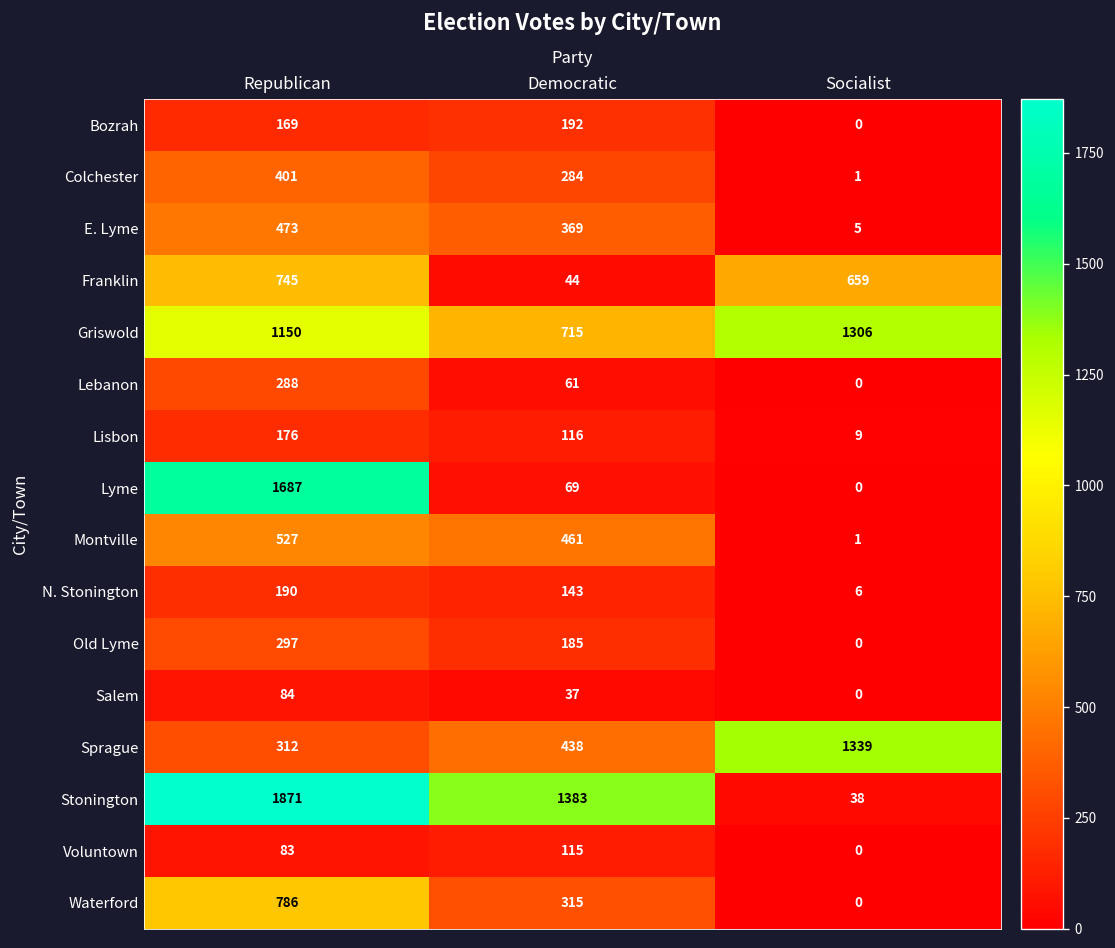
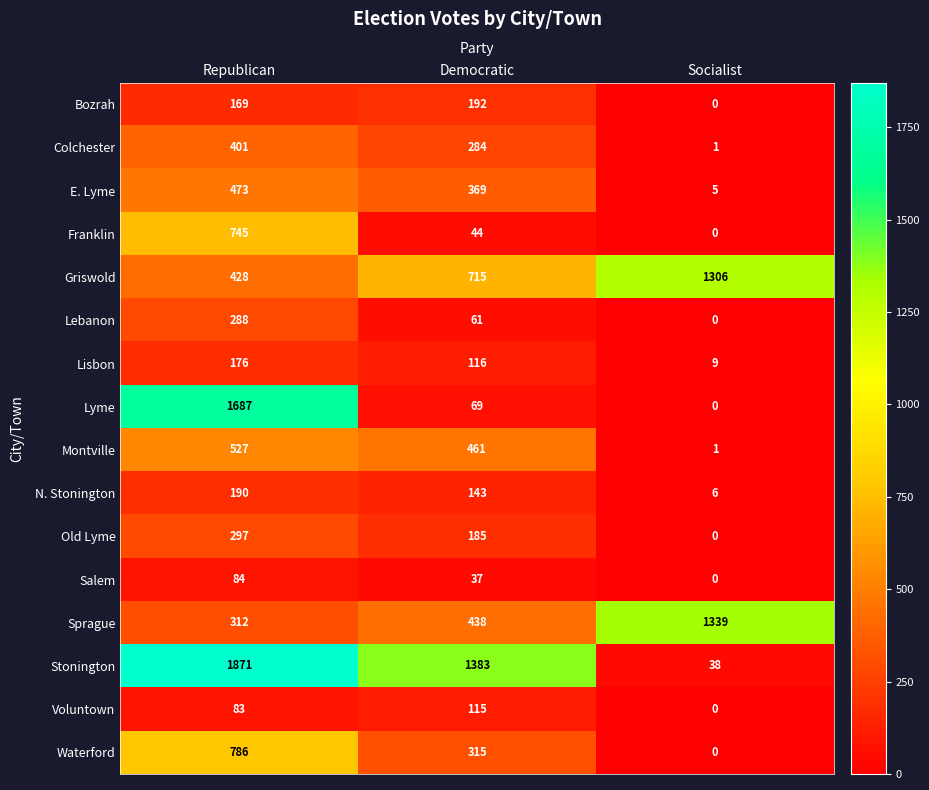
  {
    "Bozrah": {
      "Republican": 169,
      "Democratic": 192,
      "Socialist": 0
    },
    "Colchester": {
      "Republican": 401,
      "Democratic": 284,
      "Socialist": 1
    },
    "E. Lyme": {
      "Republican": 473,
      "Democratic": 369,
      "Socialist": 5
    },
    "Franklin": {
      "Republican": 745,
      "Democratic": 44,
-     "Socialist": 659
+     "Socialist": 0
    },
    "Griswold": {
-     "Republican": 1150,
+     "Republican": 428,
      "Democratic": 715,
      "Socialist": 1306
    },
    "Lebanon": {
      "Republican": 288,
      "Democratic": 61,
      "Socialist": 0
    },
    "Lisbon": {
      "Republican": 176,
      "Democratic": 116,
      "Socialist": 9
    },
    "Lyme": {
      "Republican": 1687,
      "Democratic": 69,
      "Socialist": 0
    },
    "Montville": {
      "Republican": 527,
      "Democratic": 461,
      "Socialist": 1
    },
    "N. Stonington": {
      "Republican": 190,
      "Democratic": 143,
      "Socialist": 6
    },
    "Old Lyme": {
      "Republican": 297,
      "Democratic": 185,
      "Socialist": 0
    },
    "Salem": {
      "Republican": 84,
      "Democratic": 37,
      "Socialist": 0
    },
    "Sprague": {
      "Republican": 312,
      "Democratic": 438,
      "Socialist": 1339
    },
    "Stonington": {
      "Republican": 1871,
      "Democratic": 1383,
      "Socialist": 38
    },
    "Voluntown": {
      "Republican": 83,
      "Democratic": 115,
      "Socialist": 0
    },
    "Waterford": {
      "Republican": 786,
      "Democratic": 315,
      "Socialist": 0
    }
  }
